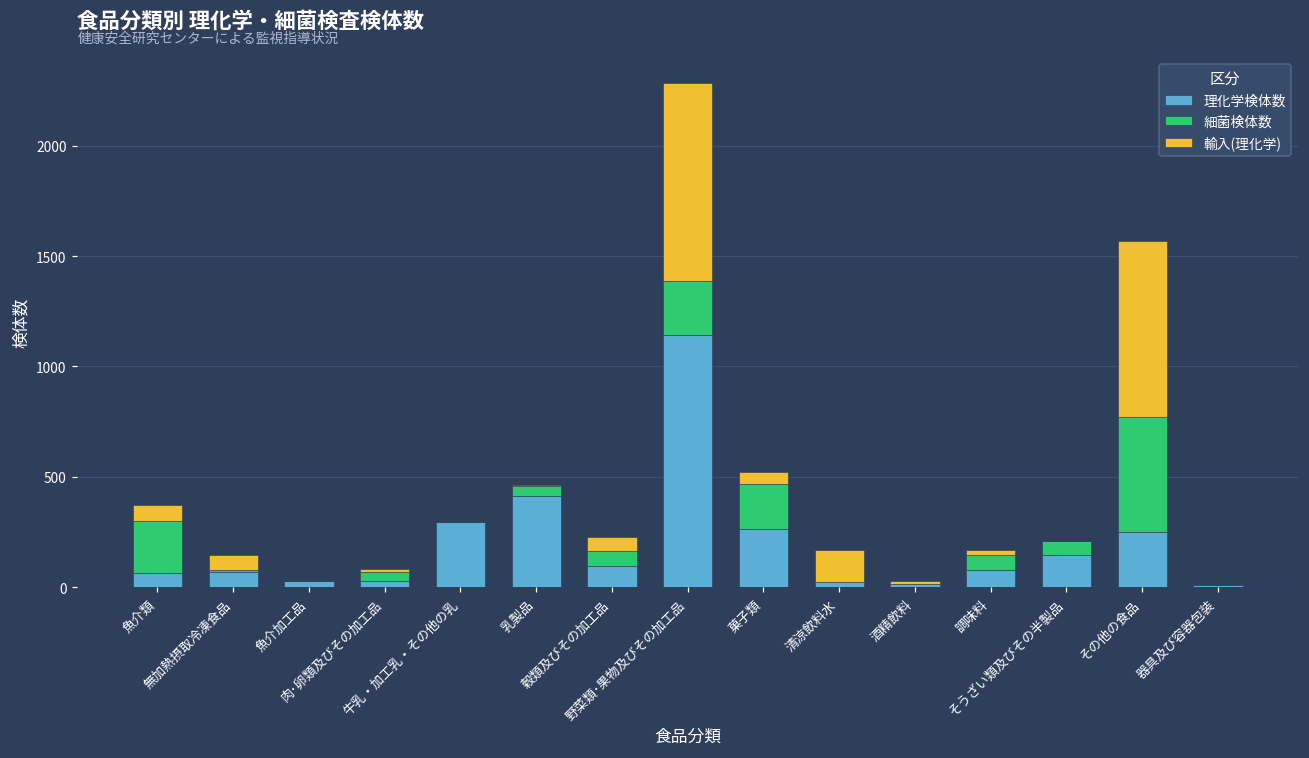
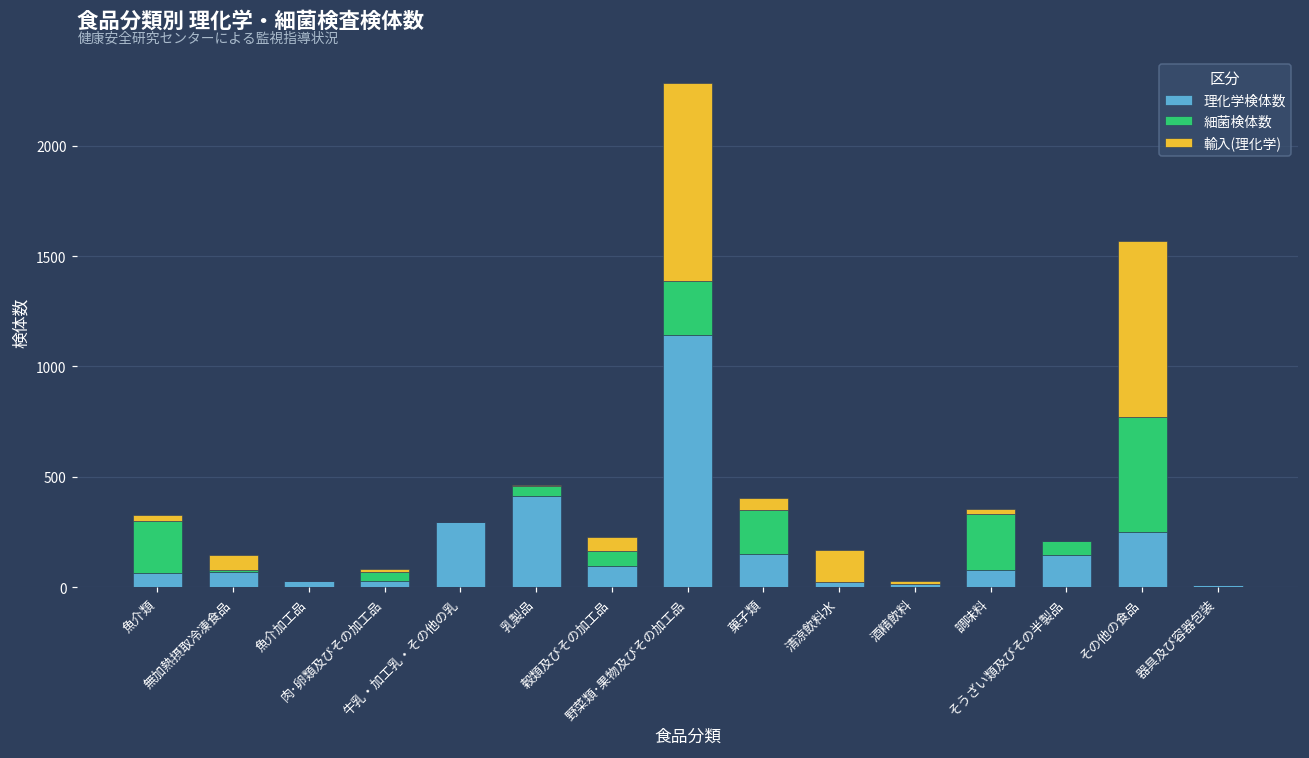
  {
    "理化学検体数": {
      "魚介類": 60,
      "無加熱摂取冷凍食品": 70,
      "魚介加工品": 30,
      "肉･卵類及びその加工品": 30,
      "牛乳・加工乳・その他の乳": 290,
      "乳製品": 410,
      "穀類及びその加工品": 100,
      "野菜類･果物及びその加工品": 1140,
-     "菓子類": 270,
+     "菓子類": 150,
      "清涼飲料水": 20,
      "酒精飲料": 20,
      "調味料": 80,
      "そうざい類及びその半製品": 150,
      "その他の食品": 250
    },
    "細菌検体数": {
      "魚介類": 240,
      "魚介加工品": 0,
      "肉･卵類及びその加工品": 40,
      "牛乳・加工乳・その他の乳": 0,
      "乳製品": 50,
      "穀類及びその加工品": 60,
      "野菜類･果物及びその加工品": 250,
      "菓子類": 200,
      "清涼飲料水": 0,
      "酒精飲料": 0,
-     "調味料": 70,
+     "調味料": 260,
      "そうざい類及びその半製品": 60,
      "その他の食品": 520,
      "器具及び容器包装": 0
    },
    "輸入(理化学)": {
-     "魚介類": 70,
+     "魚介類": 30,
      "無加熱摂取冷凍食品": 70,
      "魚介加工品": 0,
      "牛乳・加工乳・その他の乳": 0,
      "穀類及びその加工品": 70,
      "野菜類･果物及びその加工品": 900,
      "菓子類": 50,
      "清涼飲料水": 150,
      "酒精飲料": 20,
      "調味料": 20,
      "そうざい類及びその半製品": 0,
      "その他の食品": 800
    }
  }
